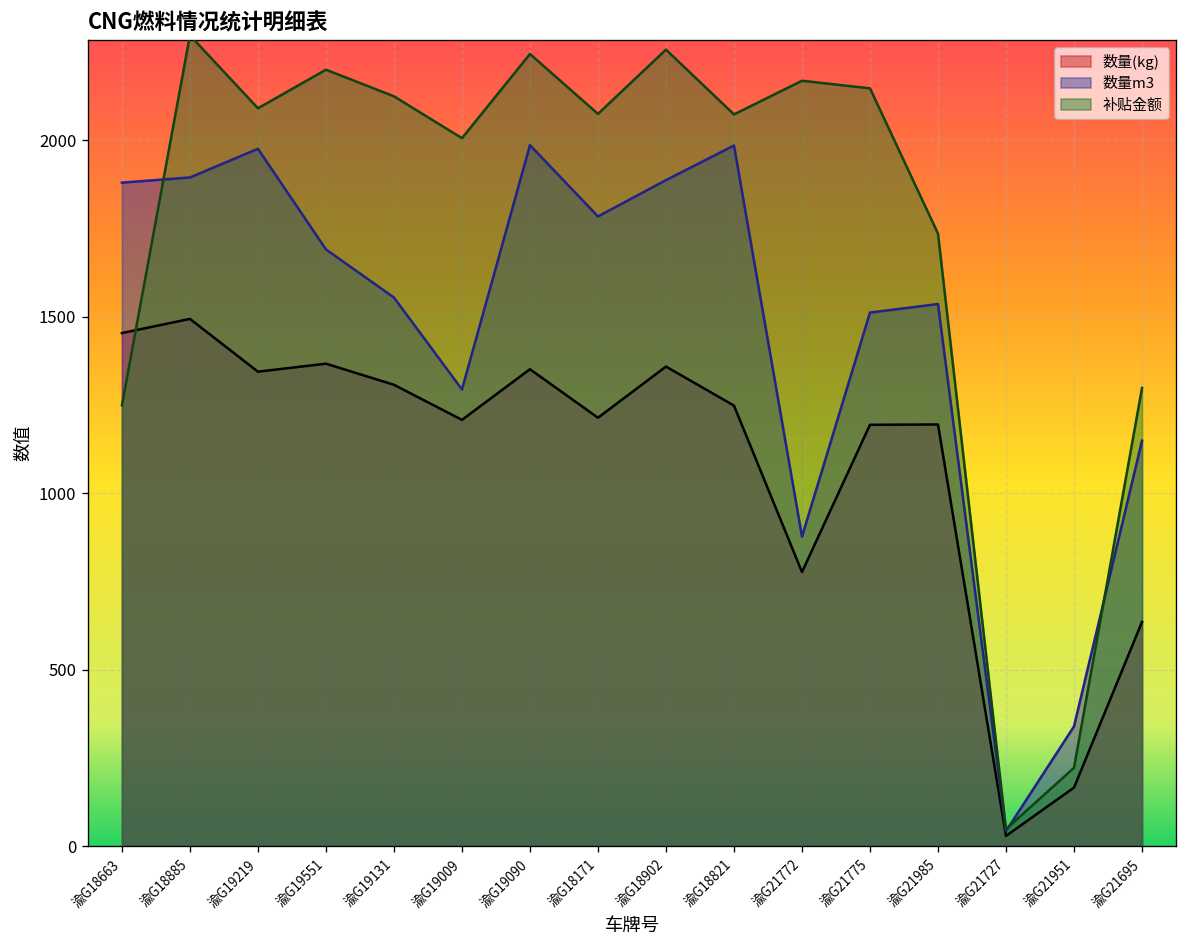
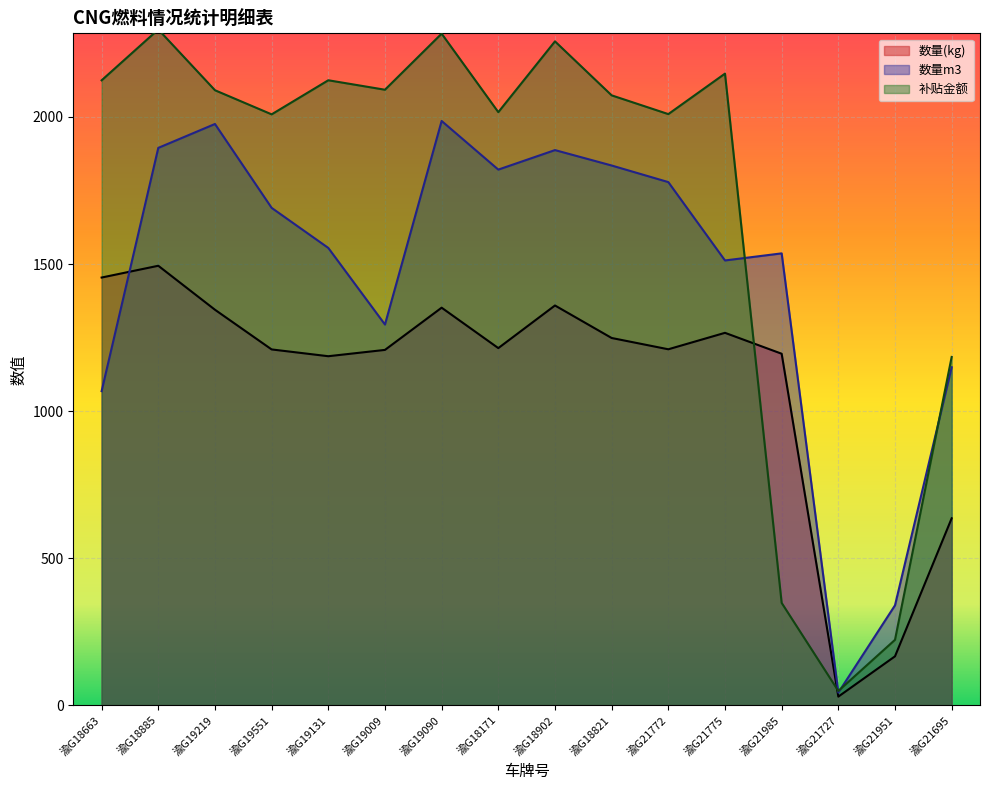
  {
    "数量(kg)": {
      "渝G18663": 1450,
      "渝G18885": 1490,
      "渝G19219": 1340,
-     "渝G19551": 1370,
-     "渝G19131": 1310,
+     "渝G19551": 1210,
+     "渝G19131": 1190,
      "渝G19009": 1210,
      "渝G19090": 1350,
      "渝G18171": 1210,
      "渝G18902": 1360,
      "渝G18821": 1250,
-     "渝G21772": 780,
-     "渝G21775": 1190,
+     "渝G21772": 1210,
+     "渝G21775": 1270,
      "渝G21985": 1200,
      "渝G21727": 30,
      "渝G21951": 170,
      "渝G21695": 640
    },
    "数量m3": {
-     "渝G18663": 1880,
+     "渝G18663": 1070,
      "渝G18885": 1890,
      "渝G19219": 1980,
      "渝G19551": 1690,
      "渝G19131": 1550,
      "渝G19009": 1290,
      "渝G19090": 1990,
-     "渝G18171": 1780,
+     "渝G18171": 1820,
      "渝G18902": 1890,
-     "渝G18821": 1990,
-     "渝G21772": 880,
+     "渝G18821": 1840,
+     "渝G21772": 1780,
      "渝G21775": 1510,
      "渝G21985": 1540,
      "渝G21951": 340,
      "渝G21695": 1150
    },
    "补贴金额": {
-     "渝G18663": 1250,
+     "渝G18663": 2120,
      "渝G19219": 2090,
-     "渝G19551": 2200,
+     "渝G19551": 2010,
      "渝G19131": 2120,
-     "渝G19009": 2010,
-     "渝G19090": 2240,
-     "渝G18171": 2080,
+     "渝G19009": 2090,
+     "渝G19090": 2280,
+     "渝G18171": 2020,
      "渝G18902": 2260,
      "渝G18821": 2070,
-     "渝G21772": 2170,
+     "渝G21772": 2010,
      "渝G21775": 2150,
-     "渝G21985": 1740,
+     "渝G21985": 350,
      "渝G21951": 220,
-     "渝G21695": 1300
+     "渝G21695": 1180
    }
  }
